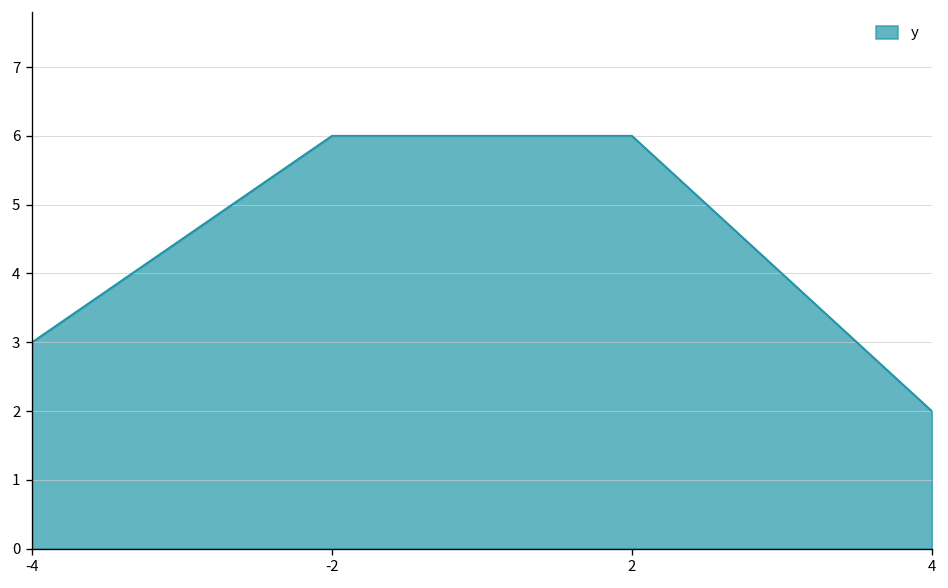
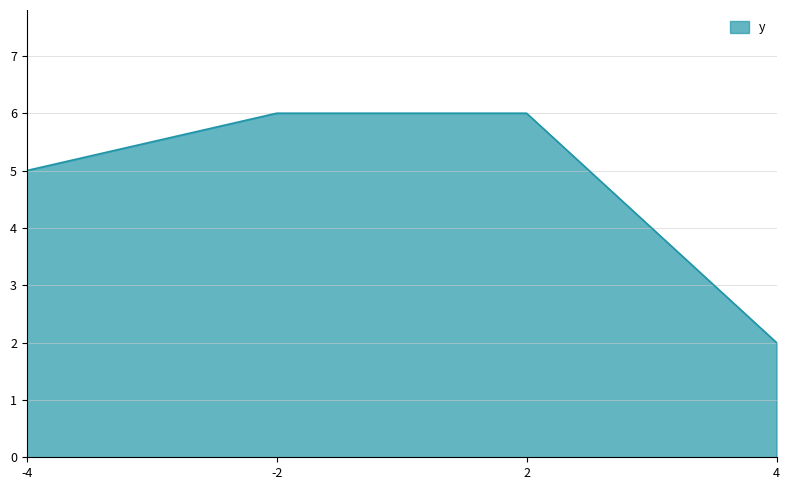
  {
-   "-4": 3,
+   "-4": 5,
    "-2": 6,
    "2": 6,
    "4": 2
  }
